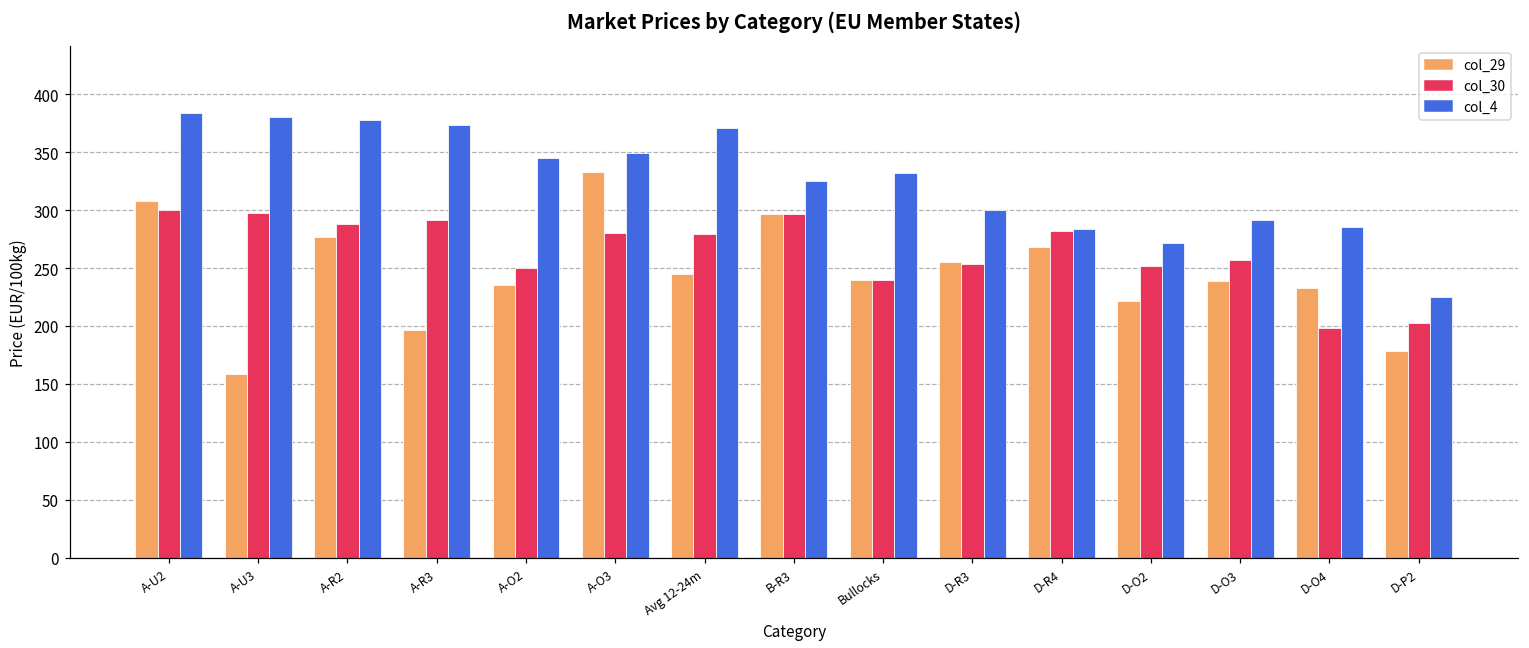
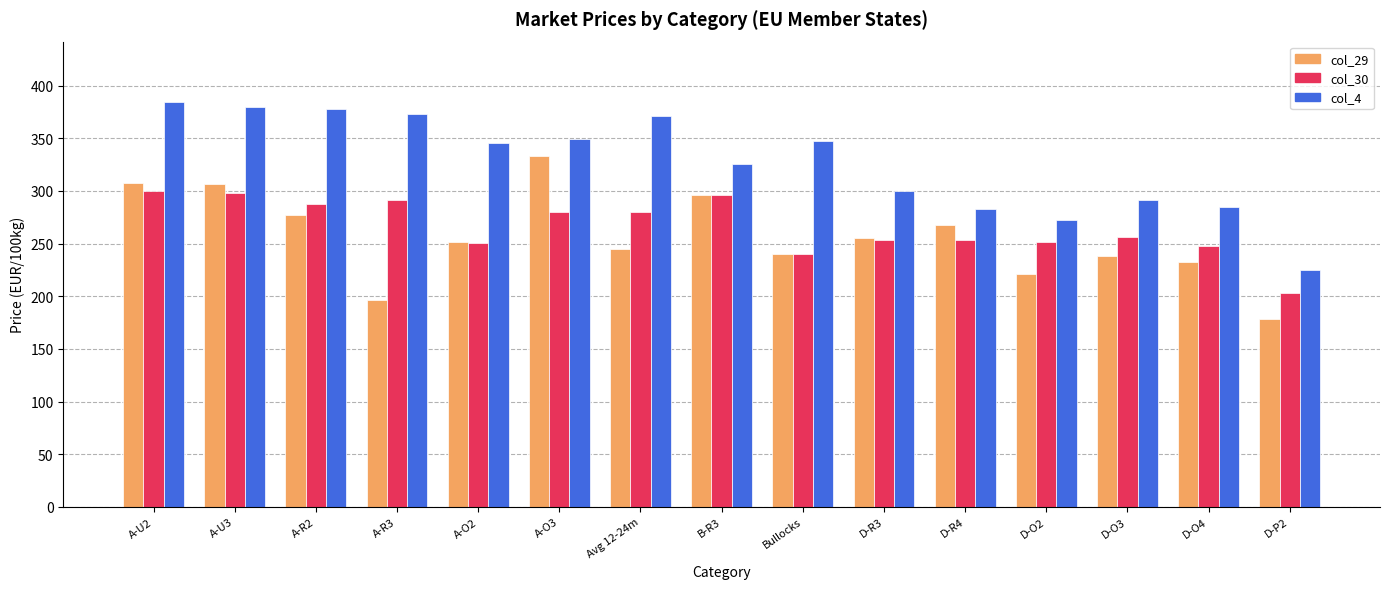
  {
    "col_29": {
      "A-U2": 308,
-     "A-U3": 158,
+     "A-U3": 307,
      "A-R2": 277,
      "A-R3": 196,
-     "A-O2": 236,
+     "A-O2": 252,
      "A-O3": 333,
      "Avg 12-24m": 245,
      "B-R3": 296,
      "Bullocks": 240,
      "D-R3": 255,
      "D-R4": 268,
      "D-O2": 222,
      "D-O3": 238,
      "D-O4": 233,
      "D-P2": 178
    },
    "col_30": {
      "A-U2": 300,
      "A-U3": 298,
      "A-R2": 288,
      "A-R3": 291,
      "A-O2": 250,
      "A-O3": 280,
      "Avg 12-24m": 280,
      "B-R3": 296,
      "Bullocks": 240,
      "D-R3": 253,
-     "D-R4": 282,
+     "D-R4": 253,
      "D-O2": 252,
      "D-O3": 257,
-     "D-O4": 198,
+     "D-O4": 248,
      "D-P2": 203
    },
    "col_4": {
      "A-U2": 384,
      "A-U3": 380,
      "A-R2": 378,
      "A-R3": 373,
      "A-O2": 345,
      "A-O3": 349,
      "Avg 12-24m": 371,
      "B-R3": 325,
-     "Bullocks": 332,
+     "Bullocks": 347,
      "D-R3": 300,
      "D-R4": 283,
      "D-O2": 272,
      "D-O3": 291,
      "D-O4": 285,
      "D-P2": 225
    }
  }
